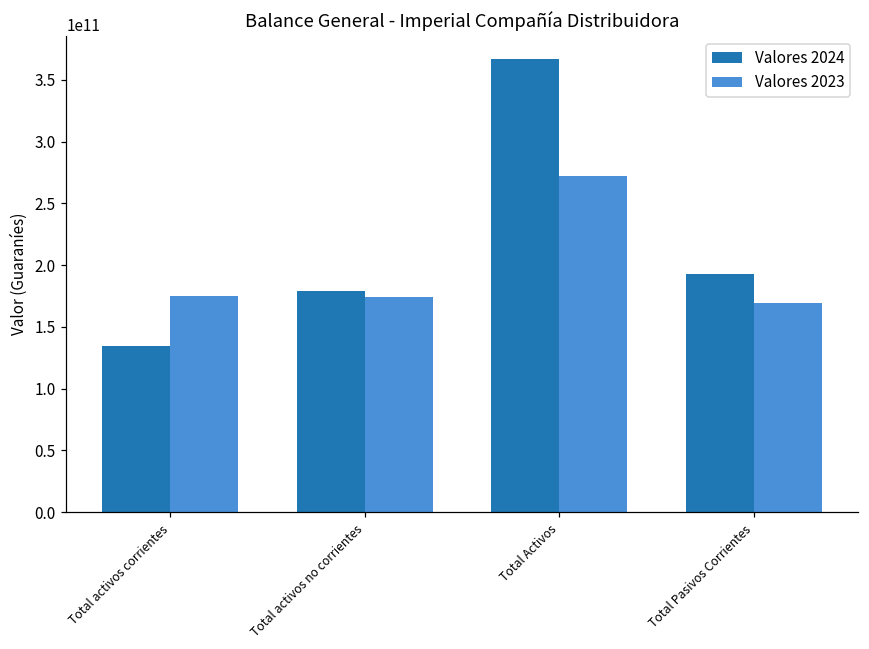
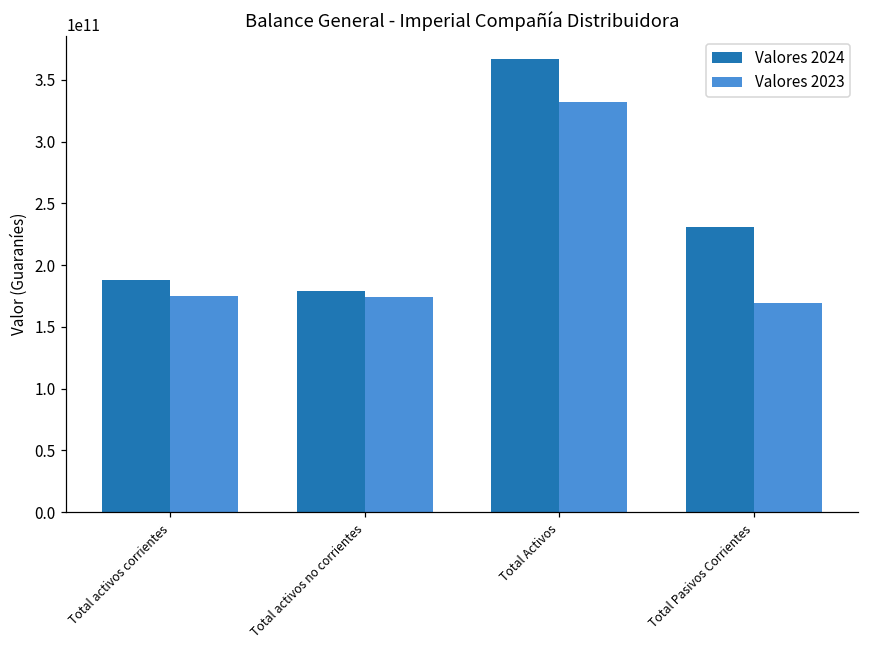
  {
    "Valores 2024": {
-     "Total activos corrientes": 134000000000,
+     "Total activos corrientes": 188000000000,
      "Total activos no corrientes": 179000000000,
      "Total Activos": 367000000000,
-     "Total Pasivos Corrientes": 193000000000
+     "Total Pasivos Corrientes": 231000000000
    },
    "Valores 2023": {
      "Total activos corrientes": 175000000000,
      "Total activos no corrientes": 174000000000,
-     "Total Activos": 272000000000,
+     "Total Activos": 332000000000,
      "Total Pasivos Corrientes": 169000000000
    }
  }
